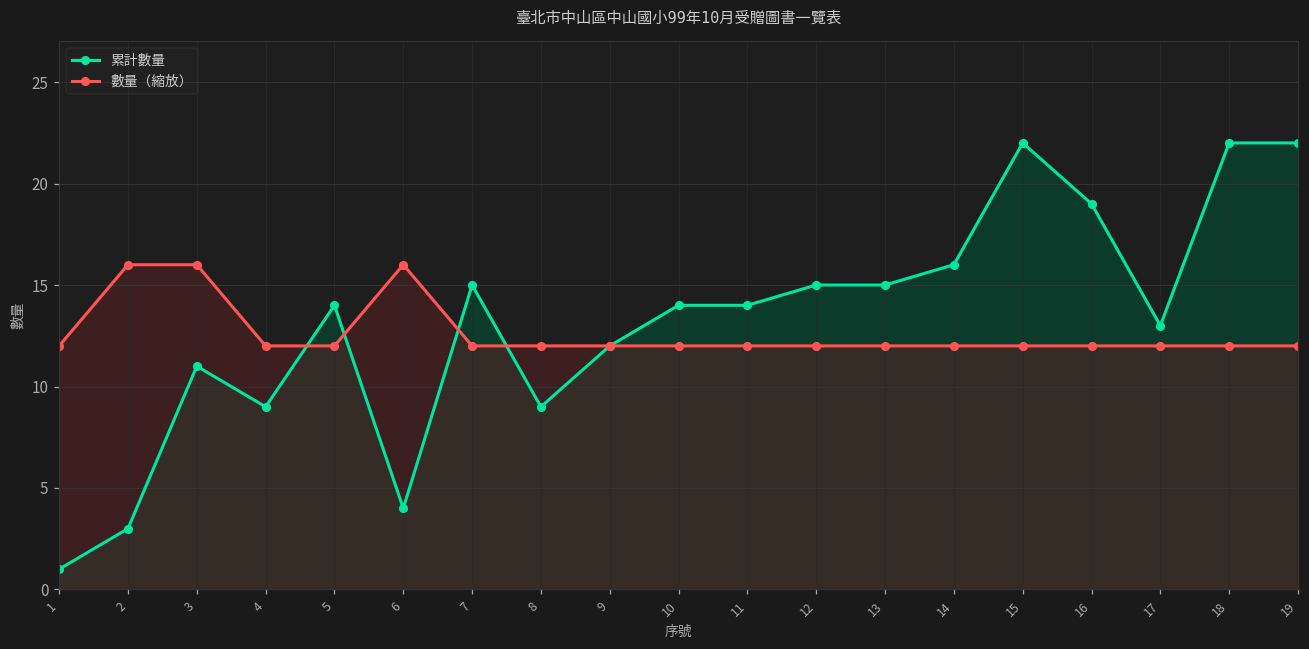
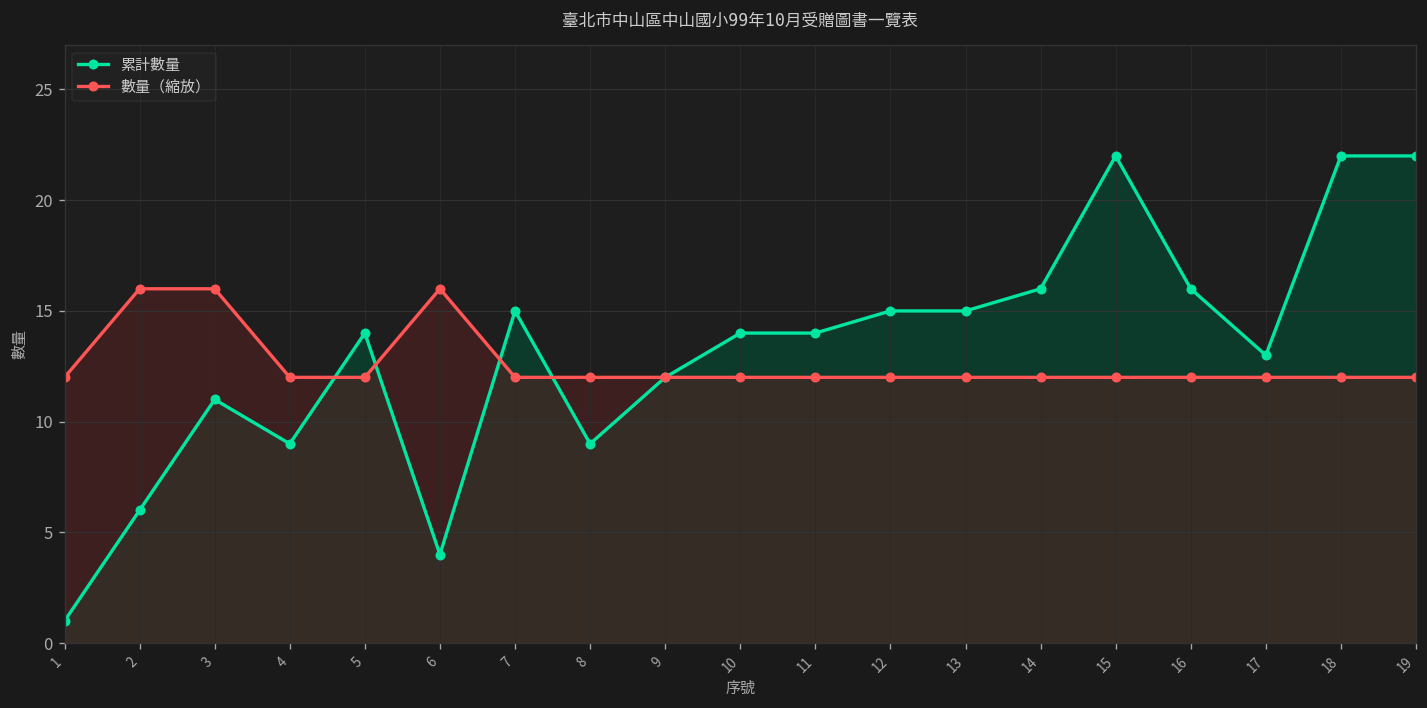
  {
    "累計數量": {
      "1": 1,
-     "2": 3,
+     "2": 6,
      "3": 11,
      "4": 9,
      "5": 14,
      "6": 4,
      "7": 15,
      "8": 9,
      "10": 14,
      "11": 14,
      "12": 15,
      "13": 15,
      "14": 16,
      "15": 22,
-     "16": 19,
+     "16": 16,
      "17": 13,
      "18": 22,
      "19": 22
    },
    "數量（縮放）": {
      "1": 12,
      "2": 16,
      "3": 16,
      "4": 12,
      "5": 12,
      "6": 16,
      "7": 12,
      "8": 12,
      "10": 12,
      "11": 12,
      "12": 12,
      "13": 12,
      "14": 12,
      "15": 12,
      "16": 12,
      "17": 12,
      "18": 12,
      "19": 12
    }
  }
